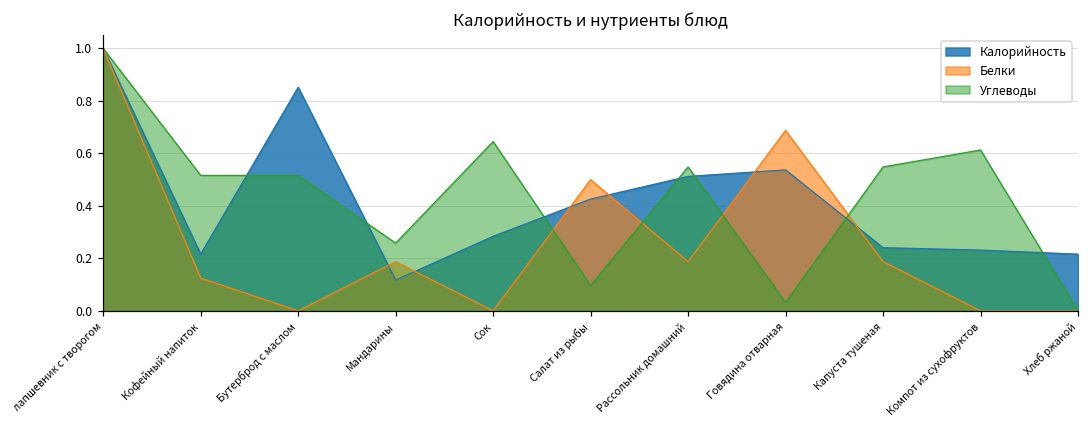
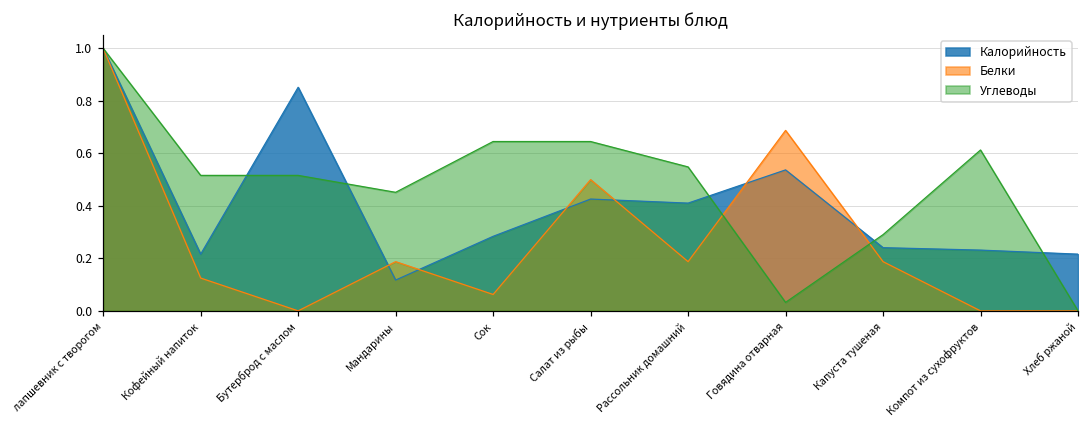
  {
    "Калорийность": {
      "Кофейный напиток": 0.22,
      "Бутерброд с маслом": 0.85,
      "Мандарины": 0.12,
      "Сок": 0.28,
      "Салат из рыбы": 0.43,
-     "Рассольник домашний": 0.51,
+     "Рассольник домашний": 0.41,
      "Говядина отварная": 0.54,
      "Капуста тушеная": 0.24,
      "Компот из сухофруктов": 0.23,
      "Хлеб ржаной": 0.22
    },
    "Белки": {
      "Кофейный напиток": 0.13,
      "Бутерброд с маслом": 0.00,
      "Мандарины": 0.19,
-     "Сок": 0.00,
+     "Сок": 0.06,
      "Салат из рыбы": 0.50,
      "Рассольник домашний": 0.19,
      "Говядина отварная": 0.69,
      "Капуста тушеная": 0.19,
      "Компот из сухофруктов": 0.00
    },
    "Углеводы": {
      "Кофейный напиток": 0.52,
      "Бутерброд с маслом": 0.52,
-     "Мандарины": 0.26,
+     "Мандарины": 0.45,
      "Сок": 0.65,
-     "Салат из рыбы": 0.10,
+     "Салат из рыбы": 0.65,
      "Рассольник домашний": 0.55,
      "Говядина отварная": 0.03,
-     "Капуста тушеная": 0.55,
+     "Капуста тушеная": 0.29,
      "Компот из сухофруктов": 0.61
    }
  }
